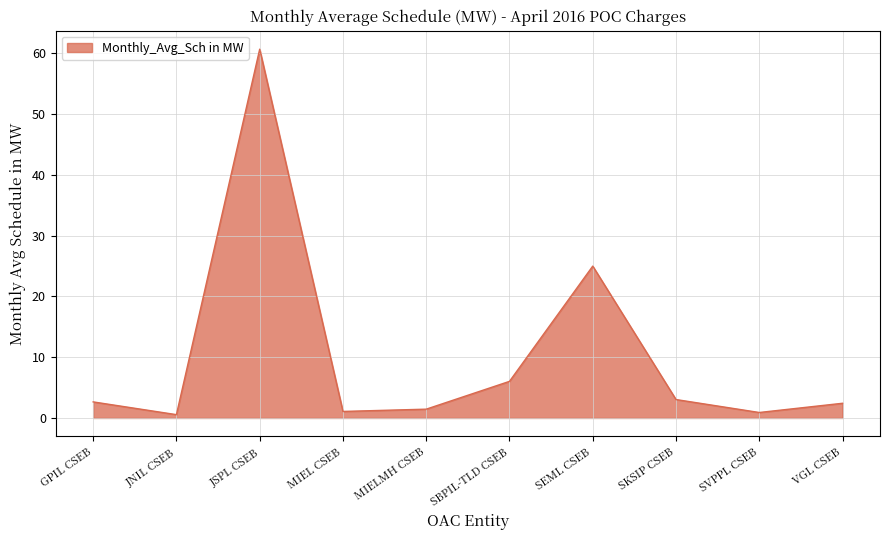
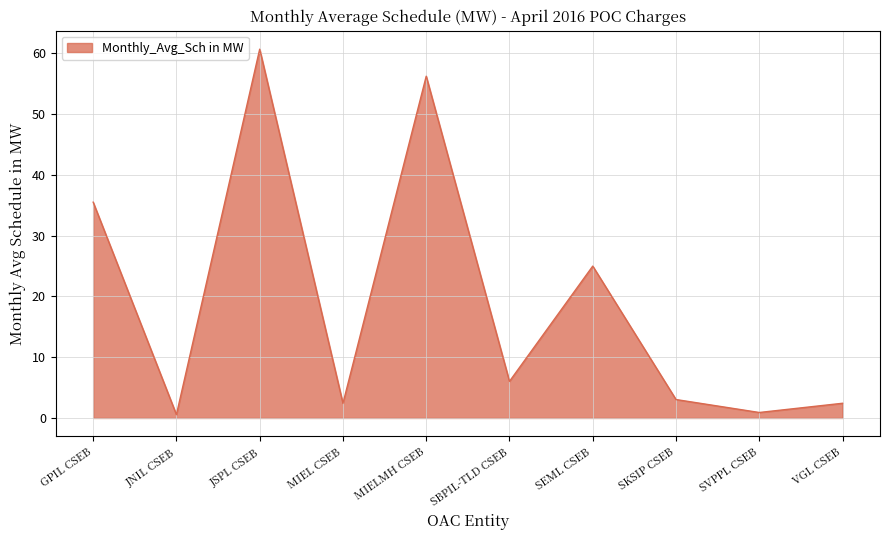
  {
-   "GPIL CSEB": 3,
+   "GPIL CSEB": 35,
    "JNIL CSEB": 1,
    "JSPL CSEB": 61,
-   "MIEL CSEB": 1,
-   "MIELMH CSEB": 1,
+   "MIEL CSEB": 2,
+   "MIELMH CSEB": 56,
    "SBPIL-TLD CSEB": 6,
    "SEML CSEB": 25,
    "SKSIP CSEB": 3,
    "SVPPL CSEB": 1,
    "VGL CSEB": 2
  }
